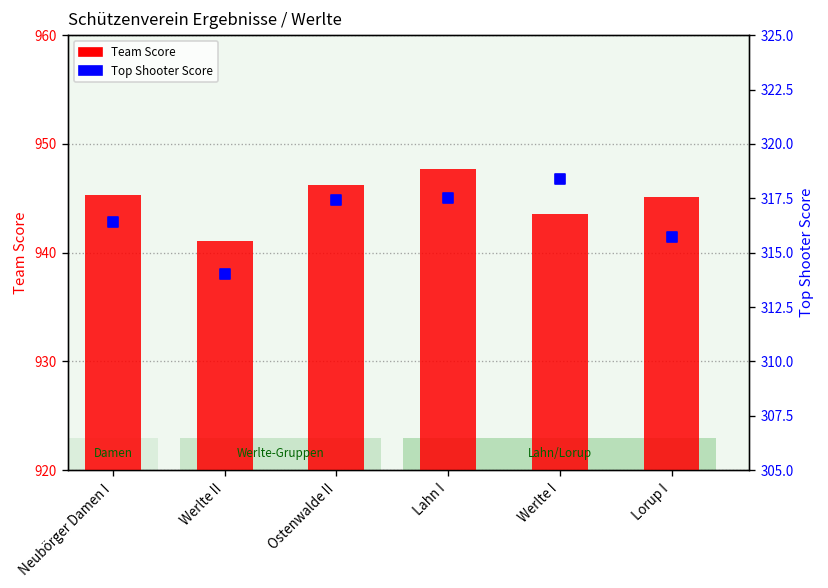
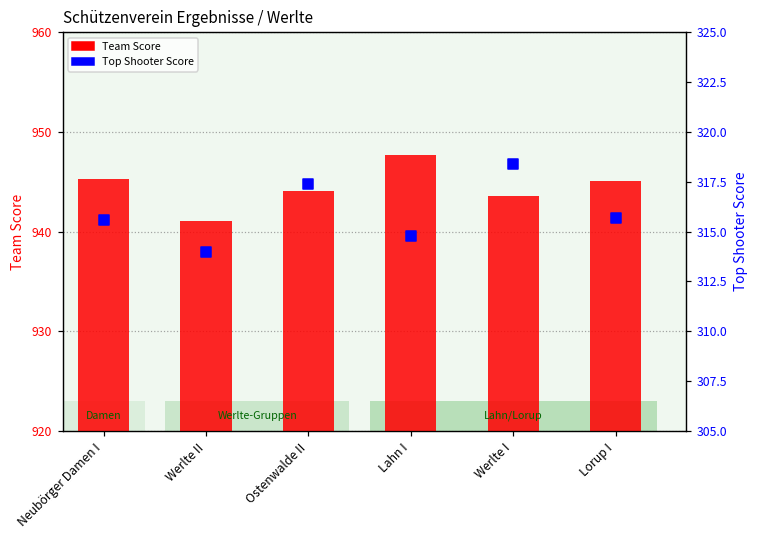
  {
    "Team Score": {
      "Neubörger Damen I": 945,
      "Werlte II": 941,
-     "Ostenwalde II": 946,
+     "Ostenwalde II": 944,
      "Lahn I": 948,
      "Werlte I": 944,
      "Lorup I": 945
    },
    "Top Shooter Score": {
-     "Neubörger Damen I": 316.4,
-     "Lahn I": 317.5
+     "Neubörger Damen I": 315.6,
+     "Lahn I": 314.8
    }
  }
